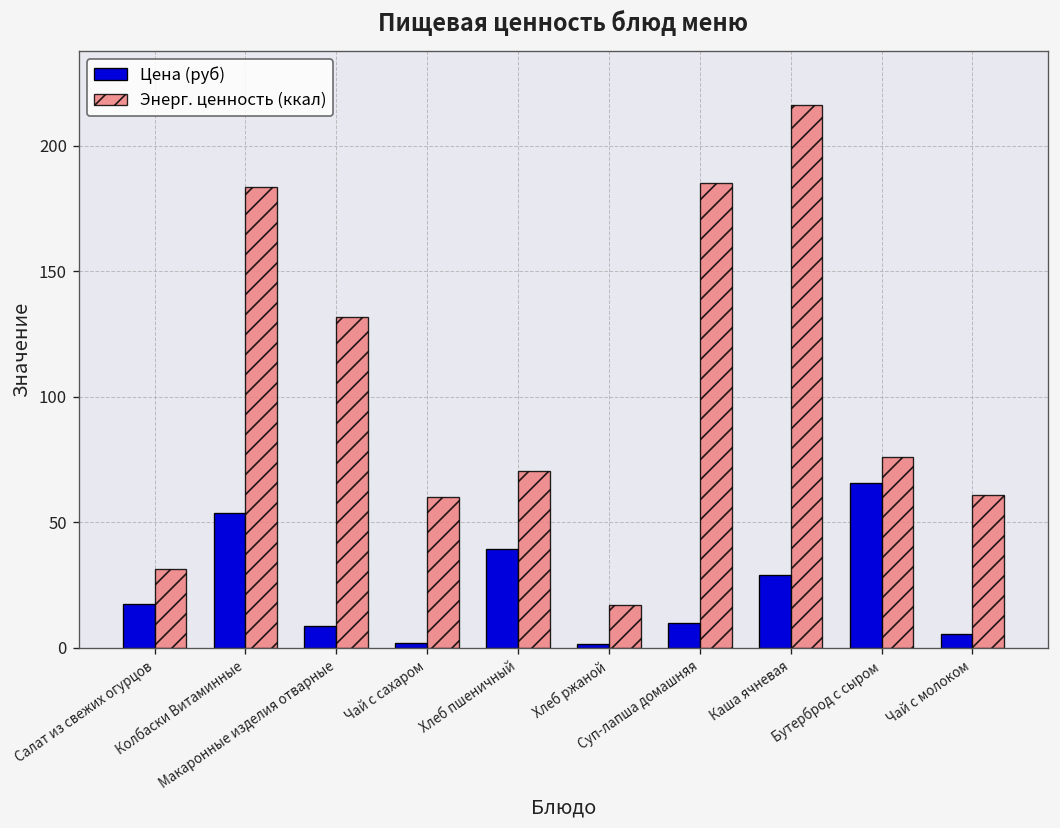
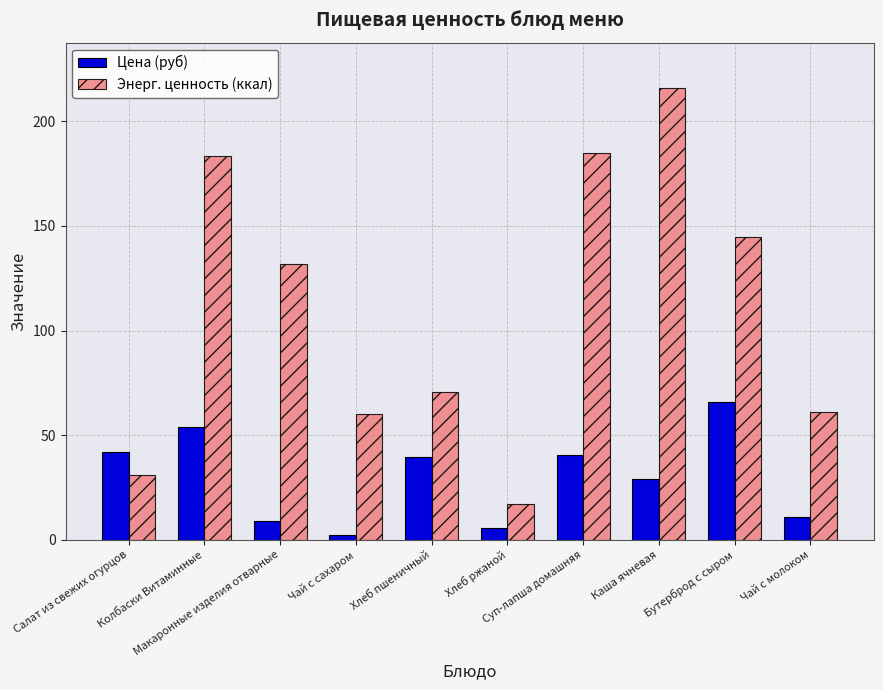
  {
    "Цена (руб)": {
-     "Салат из свежих огурцов": 17,
+     "Салат из свежих огурцов": 42,
      "Колбаски Витаминные": 54,
      "Макаронные изделия отварные": 9,
      "Чай с сахаром": 2,
      "Хлеб пшеничный": 39,
-     "Хлеб ржаной": 2,
-     "Суп-лапша домашняя": 10,
+     "Хлеб ржаной": 6,
+     "Суп-лапша домашняя": 41,
      "Каша ячневая": 29,
      "Бутерброд с сыром": 66,
-     "Чай с молоком": 6
+     "Чай с молоком": 11
    },
    "Энерг. ценность (ккал)": {
      "Салат из свежих огурцов": 31,
      "Колбаски Витаминные": 183,
      "Макаронные изделия отварные": 132,
      "Чай с сахаром": 60,
      "Хлеб пшеничный": 71,
      "Хлеб ржаной": 17,
      "Суп-лапша домашняя": 185,
      "Каша ячневая": 216,
-     "Бутерброд с сыром": 76,
+     "Бутерброд с сыром": 145,
      "Чай с молоком": 61
    }
  }
